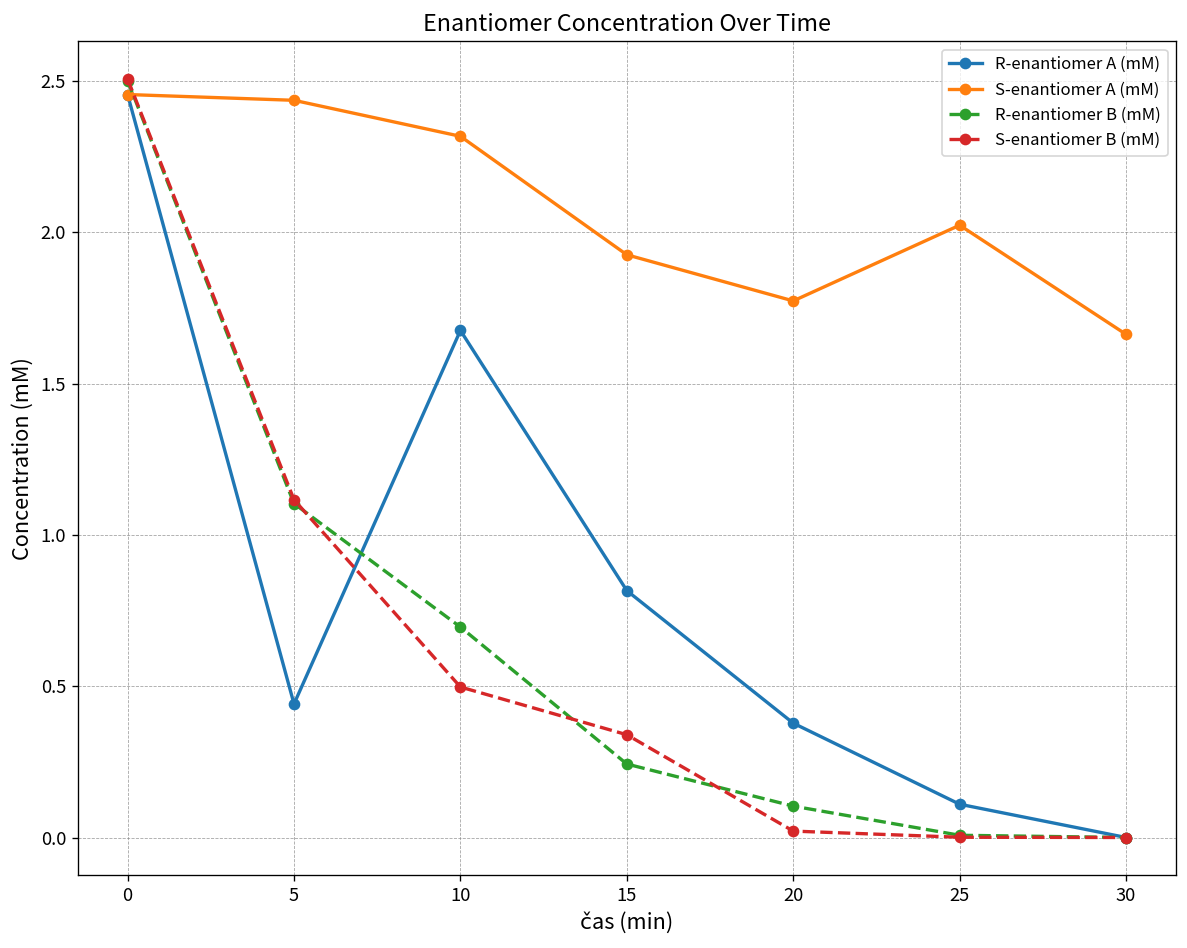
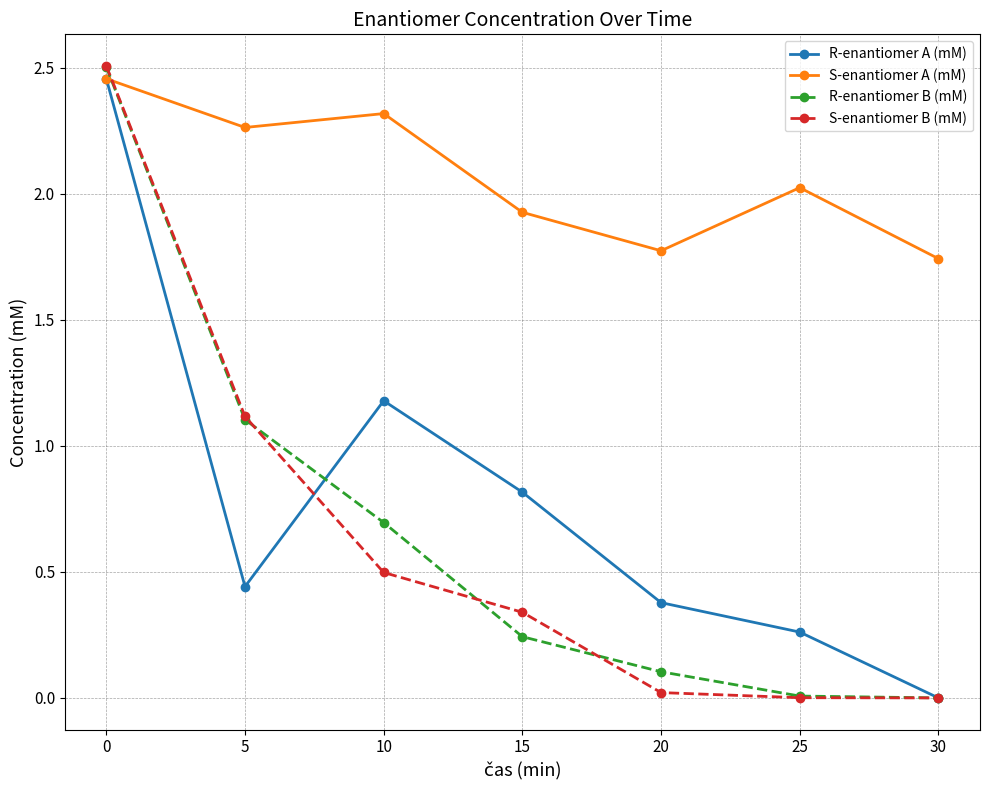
  {
    "R-enantiomer A (mM)": {
      "5": 0.44,
-     "10": 1.68,
+     "10": 1.18,
      "15": 0.82,
      "20": 0.38,
-     "25": 0.11
+     "25": 0.26
    },
    "S-enantiomer A (mM)": {
-     "5": 2.44,
+     "5": 2.26,
      "10": 2.32,
      "15": 1.93,
      "20": 1.77,
      "25": 2.02,
-     "30": 1.66
+     "30": 1.74
    },
    "R-enantiomer B (mM)": {
      "5": 1.10,
      "10": 0.70,
      "15": 0.24,
      "20": 0.10
    },
    "S-enantiomer B (mM)": {
      "5": 1.12,
      "10": 0.50,
      "15": 0.34,
      "20": 0.02
    }
  }
